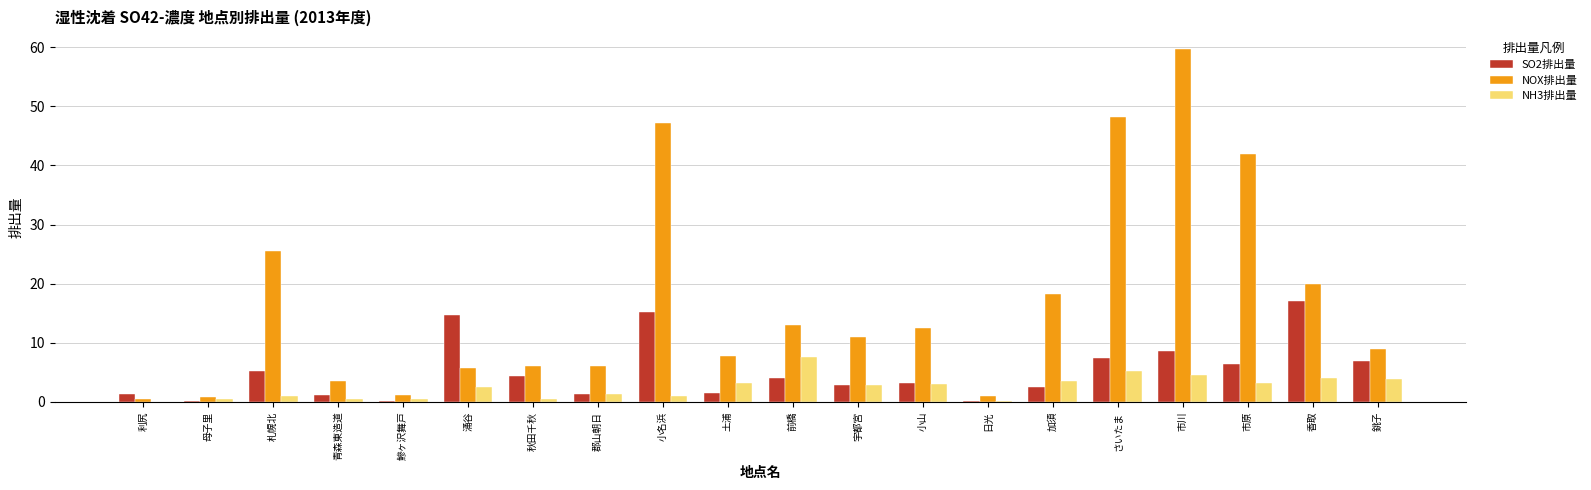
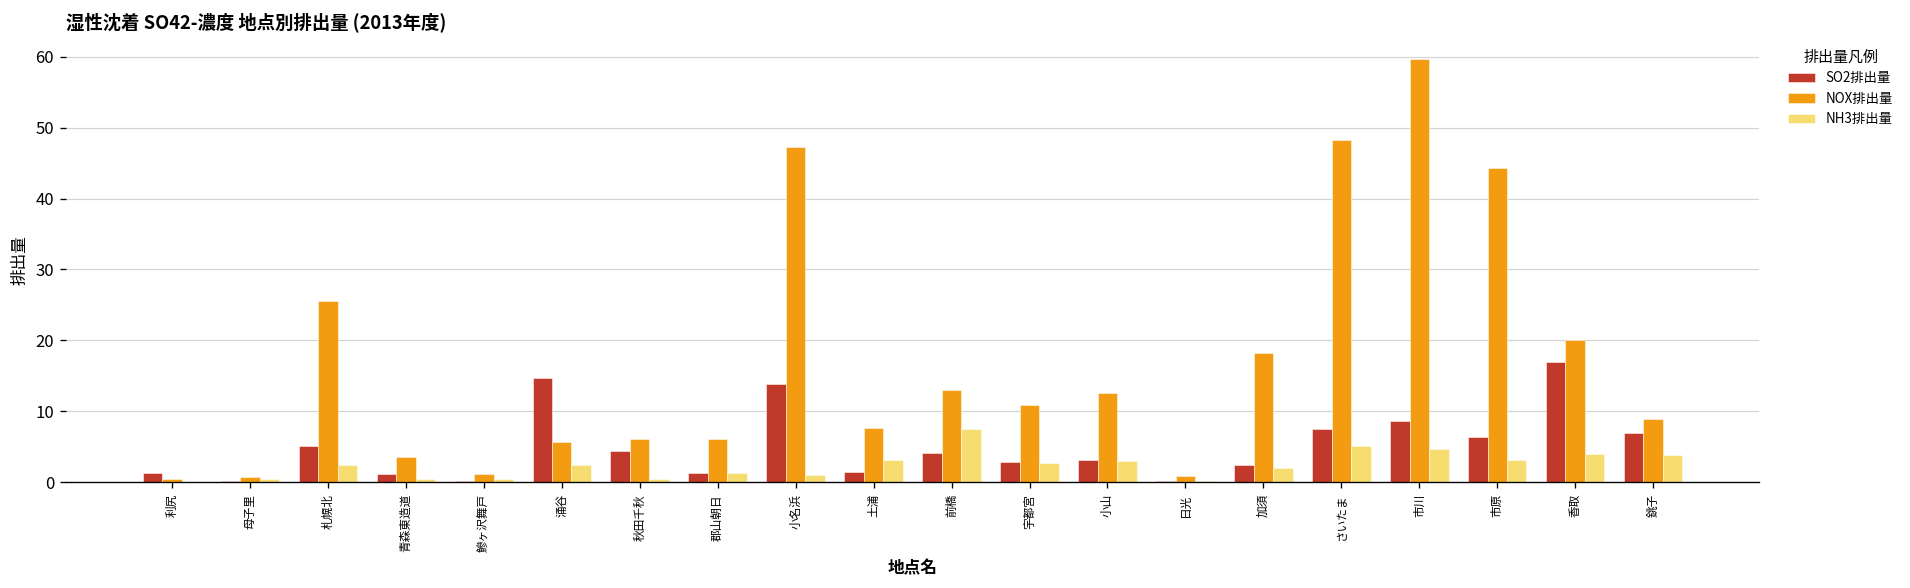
  {
    "SO2排出量": {
      "利尻": 1,
      "札幌北": 5,
      "青森東造道": 1,
      "涌谷": 15,
      "秋田千秋": 4,
      "郡山朝日": 1,
-     "小名浜": 15,
+     "小名浜": 14,
      "土浦": 1,
      "前橋": 4,
      "宇都宮": 3,
      "小山": 3,
      "加須": 2,
      "さいたま": 7,
      "市川": 9,
      "市原": 6,
      "香取": 17,
      "銚子": 7
    },
    "NOX排出量": {
      "利尻": 1,
      "母子里": 1,
      "札幌北": 26,
      "青森東造道": 4,
      "鰺ヶ沢舞戸": 1,
      "涌谷": 6,
      "秋田千秋": 6,
      "郡山朝日": 6,
      "小名浜": 47,
      "土浦": 8,
      "前橋": 13,
      "宇都宮": 11,
      "小山": 13,
      "日光": 1,
      "加須": 18,
      "さいたま": 48,
      "市川": 60,
-     "市原": 42,
+     "市原": 44,
      "香取": 20,
      "銚子": 9
    },
    "NH3排出量": {
      "母子里": 0,
-     "札幌北": 1,
+     "札幌北": 2,
      "青森東造道": 0,
      "鰺ヶ沢舞戸": 1,
      "涌谷": 2,
      "秋田千秋": 1,
      "郡山朝日": 1,
      "小名浜": 1,
      "土浦": 3,
      "前橋": 8,
      "宇都宮": 3,
      "小山": 3,
-     "加須": 4,
+     "加須": 2,
      "さいたま": 5,
      "市川": 5,
      "市原": 3,
      "香取": 4,
      "銚子": 4
    }
  }
